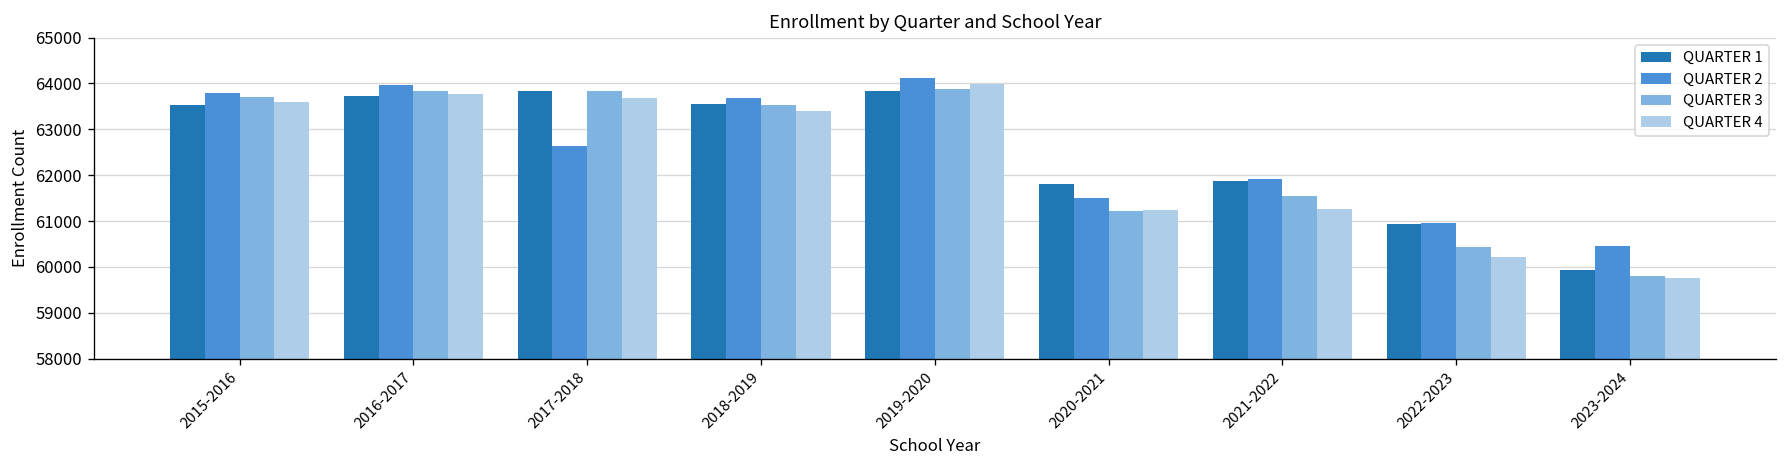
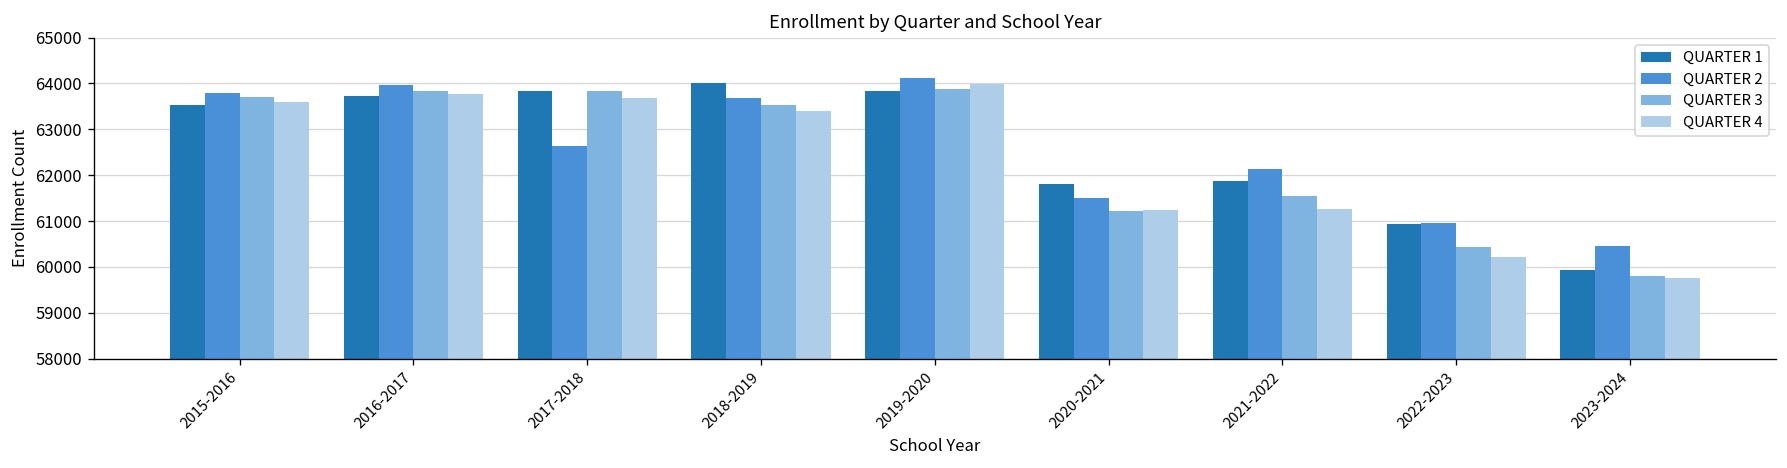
  {
    "QUARTER 1": {
      "2015-2016": 63500,
      "2016-2017": 63700,
      "2017-2018": 63800,
-     "2018-2019": 63600,
+     "2018-2019": 64000,
      "2019-2020": 63800,
      "2020-2021": 61800,
      "2021-2022": 61900,
      "2022-2023": 60900,
      "2023-2024": 59900
    },
    "QUARTER 2": {
      "2015-2016": 63800,
      "2016-2017": 64000,
      "2017-2018": 62600,
      "2018-2019": 63700,
      "2019-2020": 64100,
      "2020-2021": 61500,
-     "2021-2022": 61900,
+     "2021-2022": 62100,
      "2022-2023": 61000,
      "2023-2024": 60500
    }
  }
